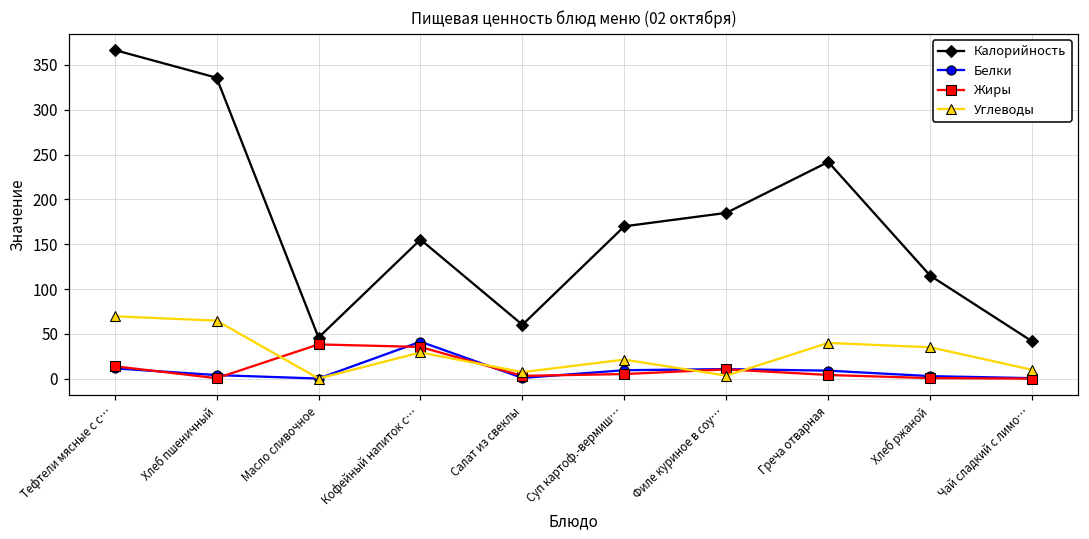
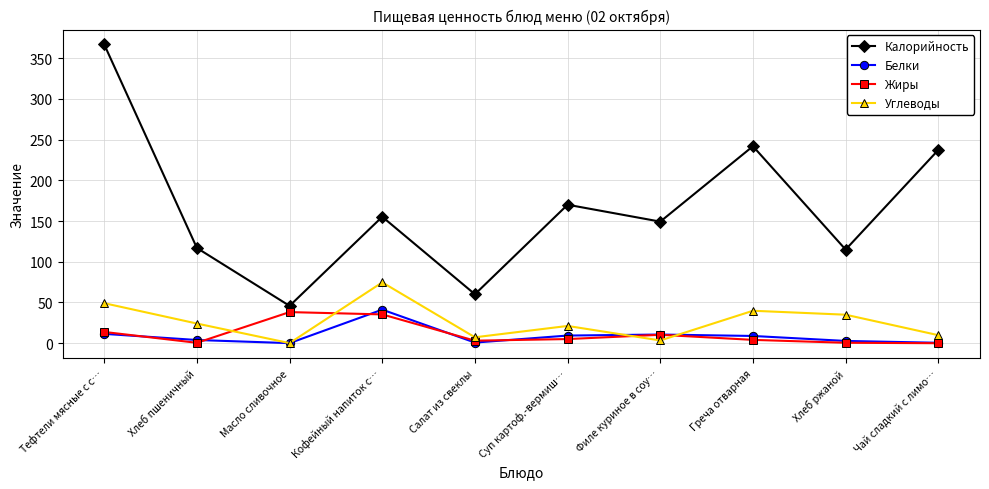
  {
    "Калорийность": {
      "Тефтели мясные с с…": 370,
-     "Хлеб пшеничный": 340,
+     "Хлеб пшеничный": 120,
      "Масло сливочное": 50,
      "Кофейный напиток с…": 160,
      "Салат из свеклы": 60,
      "Суп картоф.-вермиш…": 170,
-     "Филе куриное в соу…": 180,
+     "Филе куриное в соу…": 150,
      "Греча отварная": 240,
      "Хлеб ржаной": 110,
-     "Чай сладкий с лимо…": 40
+     "Чай сладкий с лимо…": 240
    },
    "Белки": {
      "Хлеб пшеничный": 0,
      "Кофейный напиток с…": 40,
      "Суп картоф.-вермиш…": 10,
      "Греча отварная": 10
    },
    "Жиры": {
      "Хлеб пшеничный": 0,
      "Масло сливочное": 40,
      "Кофейный напиток с…": 40,
      "Суп картоф.-вермиш…": 10,
      "Греча отварная": 0
    },
    "Углеводы": {
-     "Тефтели мясные с с…": 70,
-     "Хлеб пшеничный": 60,
-     "Кофейный напиток с…": 30,
+     "Тефтели мясные с с…": 50,
+     "Хлеб пшеничный": 20,
+     "Кофейный напиток с…": 70,
      "Салат из свеклы": 10,
      "Суп картоф.-вермиш…": 20,
      "Филе куриное в соу…": 0,
      "Греча отварная": 40,
      "Хлеб ржаной": 40,
      "Чай сладкий с лимо…": 10
    }
  }
